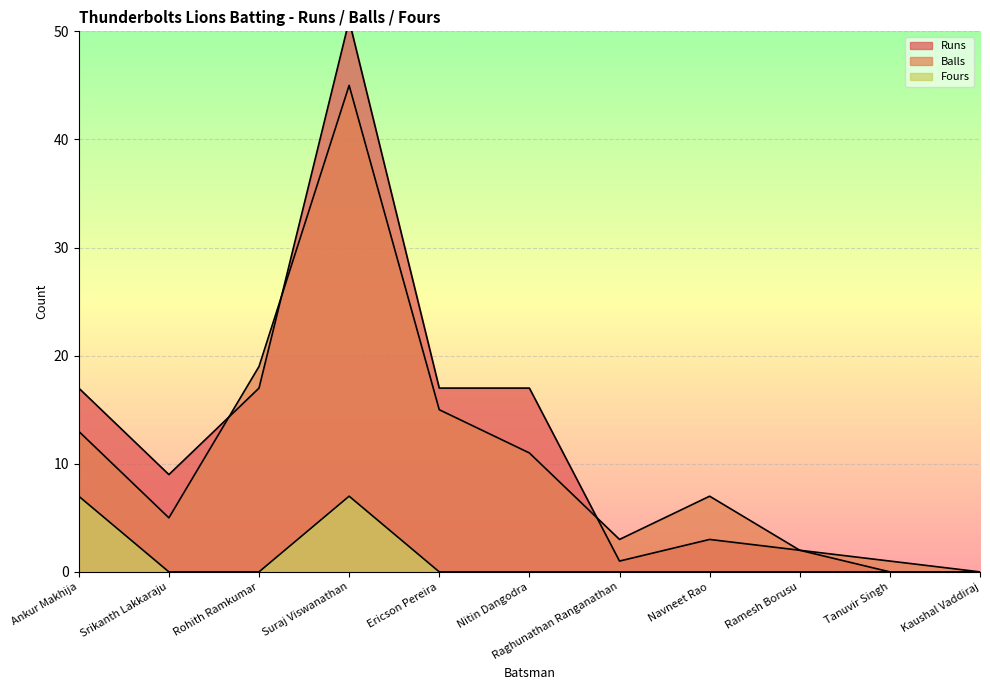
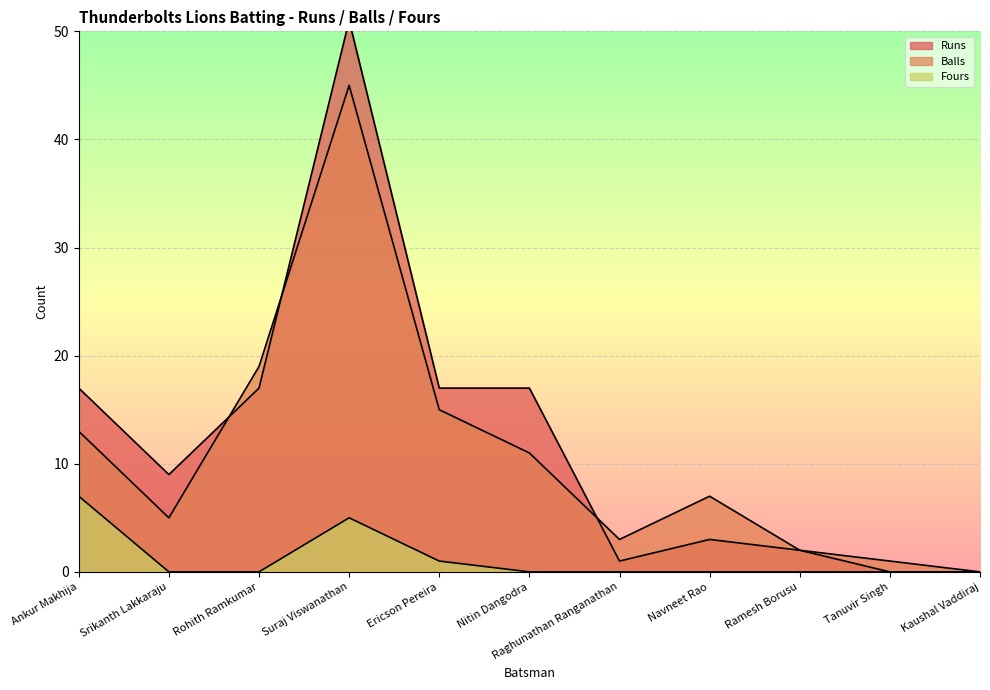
  {
    "Fours": {
      "Ankur Makhija": 7,
      "Srikanth Lakkaraju": 0,
      "Rohith Ramkumar": 0,
-     "Suraj Viswanathan": 7,
-     "Ericson Pereira": 0,
+     "Suraj Viswanathan": 5,
+     "Ericson Pereira": 1,
      "Nitin Dangodra": 0,
      "Raghunathan Ranganathan": 0,
      "Navneet Rao": 0,
      "Ramesh Borusu": 0
    }
  }
